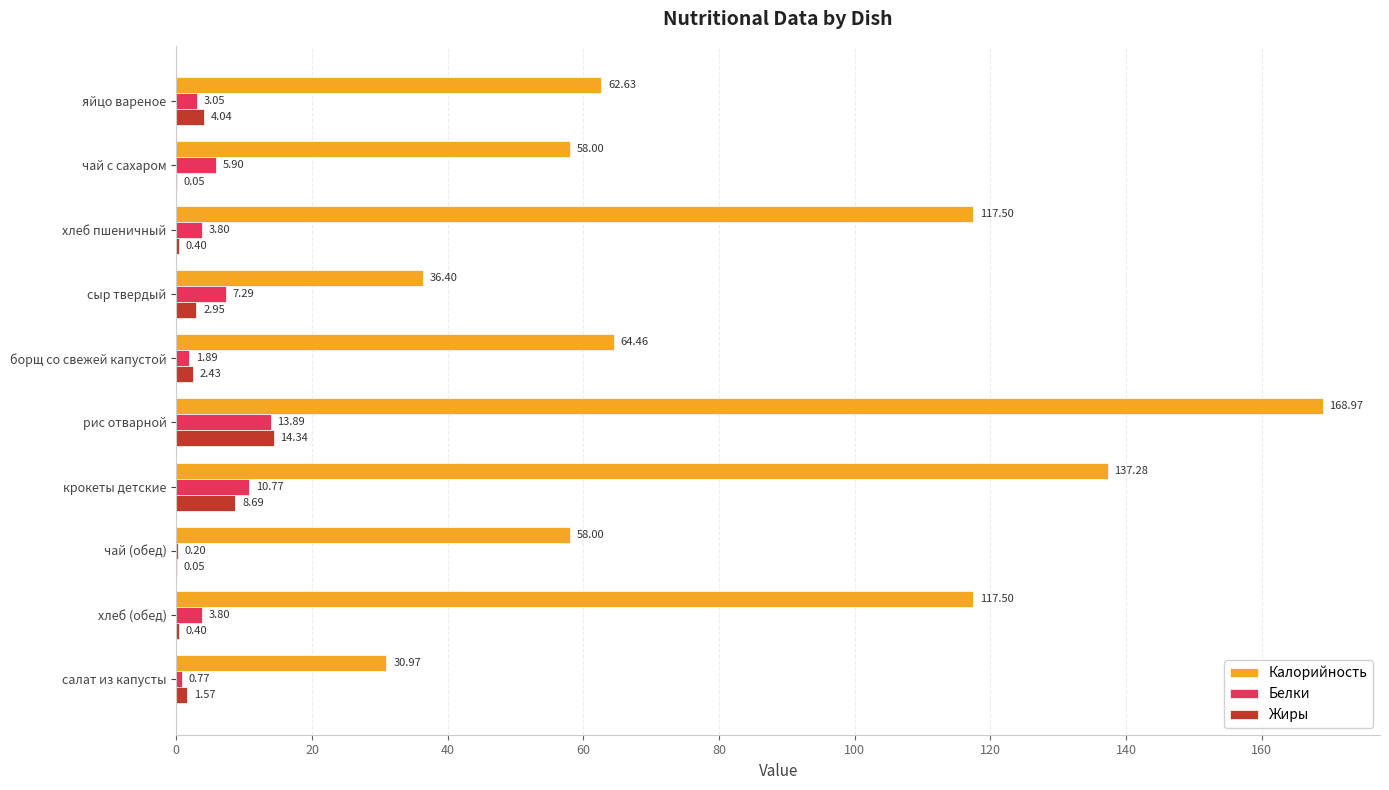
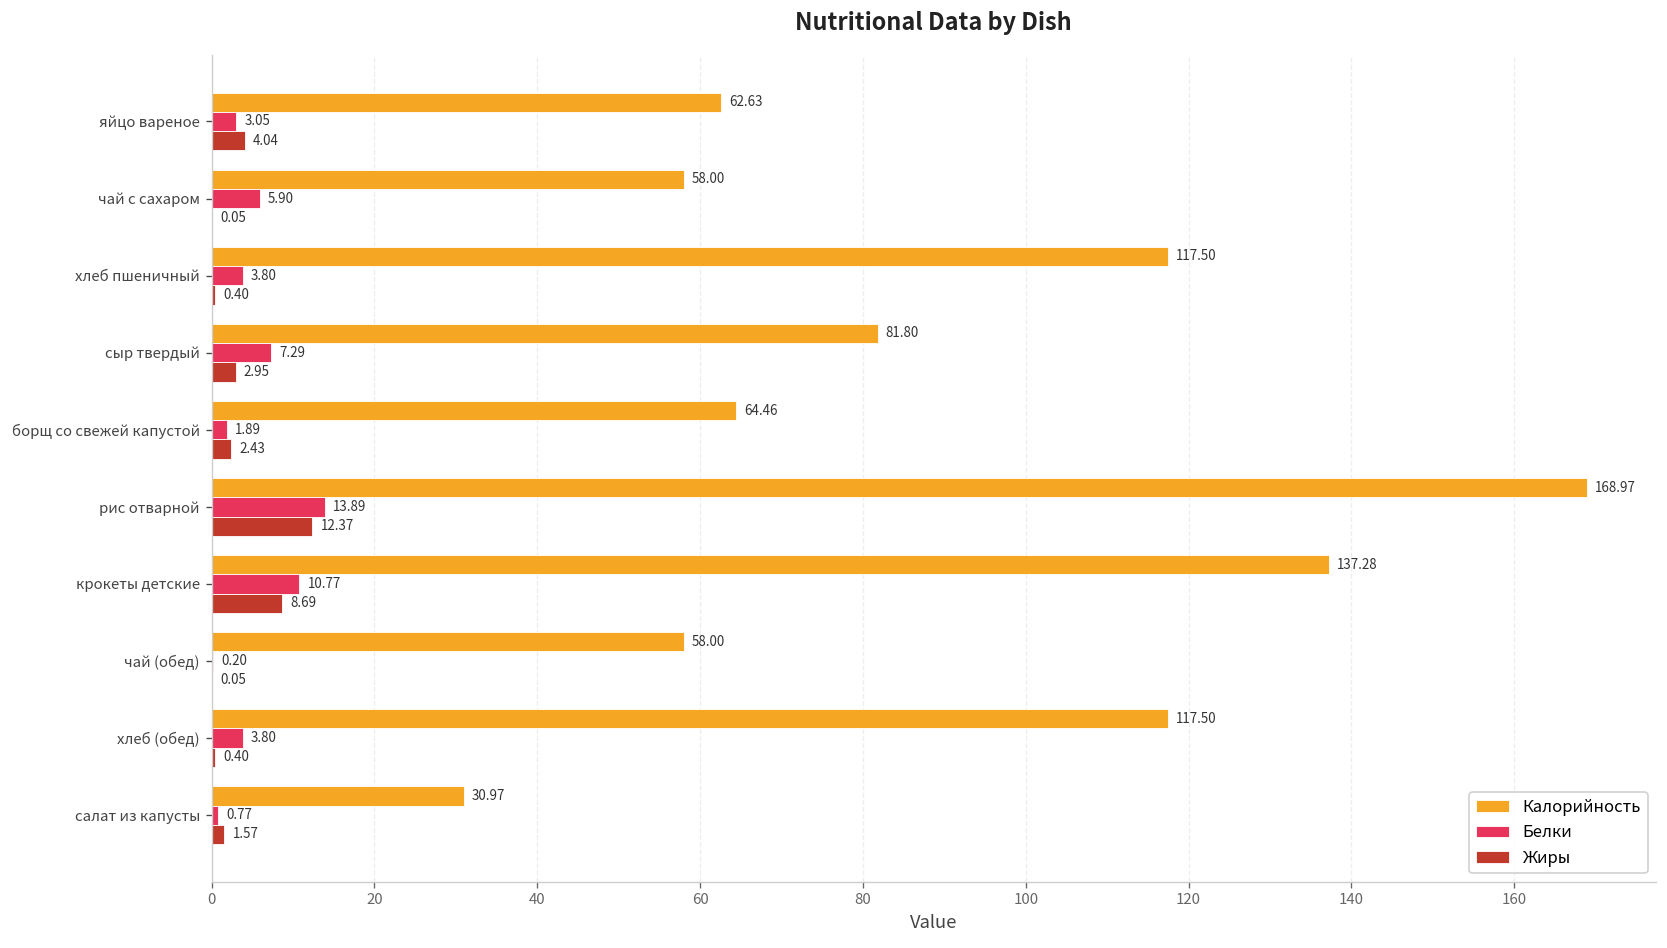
  {
    "Калорийность": {
      "яйцо вареное": 62.63,
      "чай с сахаром": 58.00,
      "хлеб пшеничный": 117.50,
-     "сыр твердый": 36.40,
+     "сыр твердый": 81.80,
      "борщ со свежей капустой": 64.46,
      "рис отварной": 168.97,
      "крокеты детские": 137.28,
      "чай (обед)": 58.00,
      "хлеб (обед)": 117.50,
      "салат из капусты": 30.97
    },
    "Белки": {
      "яйцо вареное": 3.05,
      "чай с сахаром": 5.90,
      "хлеб пшеничный": 3.80,
      "сыр твердый": 7.29,
      "борщ со свежей капустой": 1.89,
      "рис отварной": 13.89,
      "крокеты детские": 10.77,
      "чай (обед)": 0.20,
      "хлеб (обед)": 3.80,
      "салат из капусты": 0.77
    },
    "Жиры": {
      "яйцо вареное": 4.04,
      "чай с сахаром": 0.05,
      "хлеб пшеничный": 0.40,
      "сыр твердый": 2.95,
      "борщ со свежей капустой": 2.43,
-     "рис отварной": 14.34,
+     "рис отварной": 12.37,
      "крокеты детские": 8.69,
      "чай (обед)": 0.05,
      "хлеб (обед)": 0.40,
      "салат из капусты": 1.57
    }
  }
